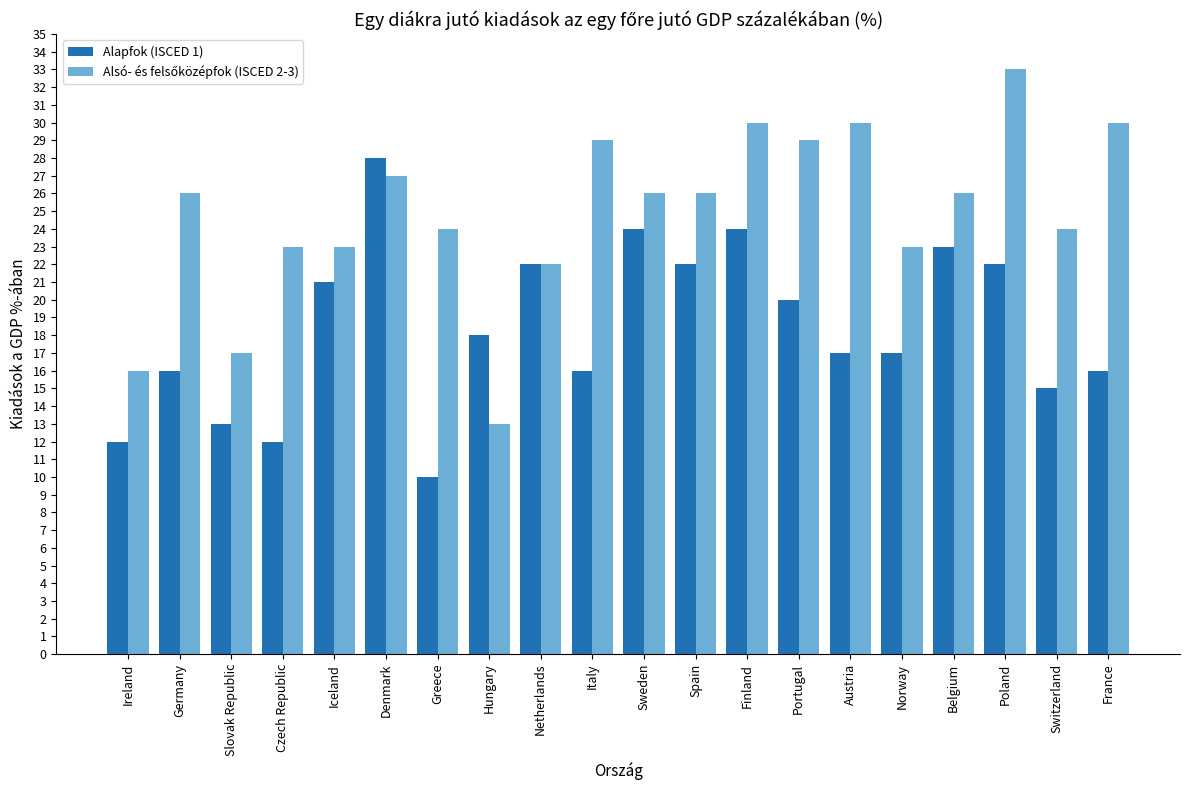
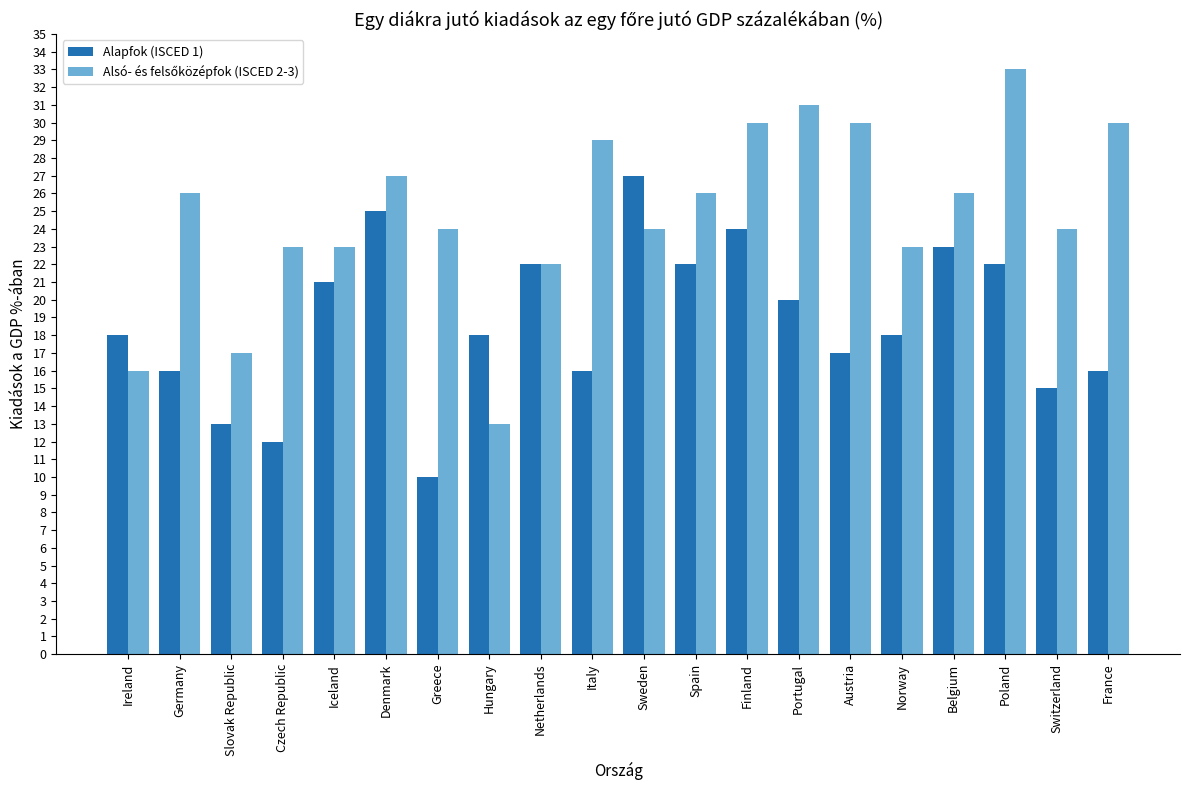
  {
    "Alapfok (ISCED 1)": {
-     "Ireland": 12,
+     "Ireland": 18,
      "Germany": 16,
      "Slovak Republic": 13,
      "Czech Republic": 12,
      "Iceland": 21,
-     "Denmark": 28,
+     "Denmark": 25,
      "Greece": 10,
      "Hungary": 18,
      "Netherlands": 22,
      "Italy": 16,
-     "Sweden": 24,
+     "Sweden": 27,
      "Spain": 22,
      "Finland": 24,
      "Portugal": 20,
      "Austria": 17,
-     "Norway": 17,
+     "Norway": 18,
      "Belgium": 23,
      "Poland": 22,
      "Switzerland": 15,
      "France": 16
    },
    "Alsó- és felsőközépfok (ISCED 2-3)": {
      "Ireland": 16,
      "Germany": 26,
      "Slovak Republic": 17,
      "Czech Republic": 23,
      "Iceland": 23,
      "Denmark": 27,
      "Greece": 24,
      "Hungary": 13,
      "Netherlands": 22,
      "Italy": 29,
-     "Sweden": 26,
+     "Sweden": 24,
      "Spain": 26,
      "Finland": 30,
-     "Portugal": 29,
+     "Portugal": 31,
      "Austria": 30,
      "Norway": 23,
      "Belgium": 26,
      "Poland": 33,
      "Switzerland": 24,
      "France": 30
    }
  }
